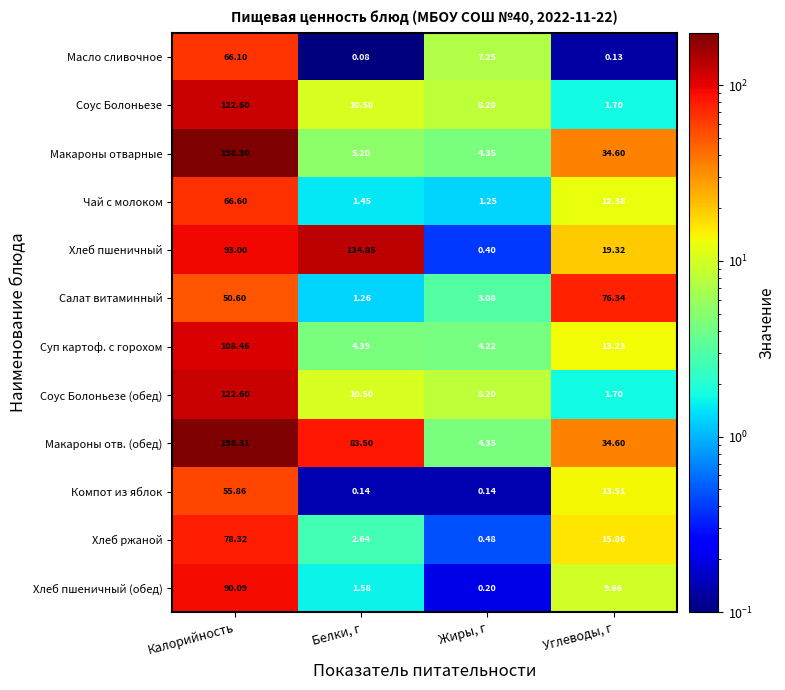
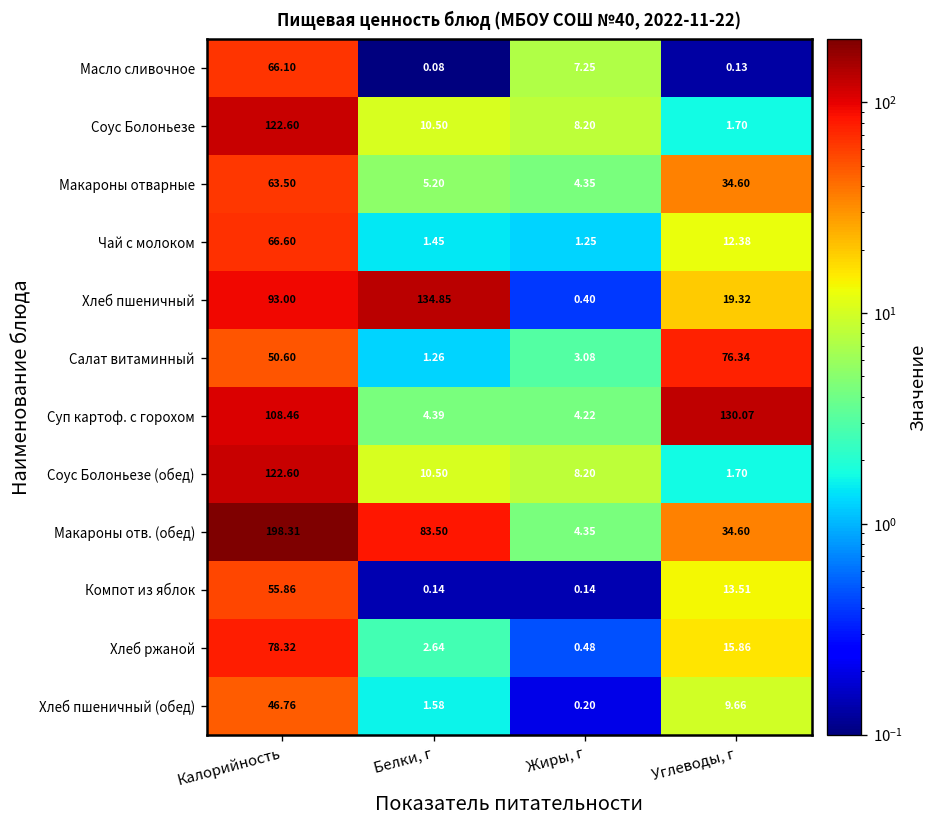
  {
    "Масло сливочное": {
      "Калорийность": 66.10,
      "Белки, г": 0.08,
      "Жиры, г": 7.25,
      "Углеводы, г": 0.13
    },
    "Соус Болоньезе": {
      "Калорийность": 122.60,
      "Белки, г": 10.50,
      "Жиры, г": 8.20,
      "Углеводы, г": 1.70
    },
    "Макароны отварные": {
-     "Калорийность": 198.30,
+     "Калорийность": 63.50,
      "Белки, г": 5.20,
      "Жиры, г": 4.35,
      "Углеводы, г": 34.60
    },
    "Чай с молоком": {
      "Калорийность": 66.60,
      "Белки, г": 1.45,
      "Жиры, г": 1.25,
      "Углеводы, г": 12.38
    },
    "Хлеб пшеничный": {
      "Калорийность": 93.00,
      "Белки, г": 134.85,
      "Жиры, г": 0.40,
      "Углеводы, г": 19.32
    },
    "Салат витаминный": {
      "Калорийность": 50.60,
      "Белки, г": 1.26,
      "Жиры, г": 3.08,
      "Углеводы, г": 76.34
    },
    "Суп картоф. с горохом": {
      "Калорийность": 108.46,
      "Белки, г": 4.39,
      "Жиры, г": 4.22,
-     "Углеводы, г": 13.23
+     "Углеводы, г": 130.07
    },
    "Соус Болоньезе (обед)": {
      "Калорийность": 122.60,
      "Белки, г": 10.50,
      "Жиры, г": 8.20,
      "Углеводы, г": 1.70
    },
    "Макароны отв. (обед)": {
      "Калорийность": 198.31,
      "Белки, г": 83.50,
      "Жиры, г": 4.35,
      "Углеводы, г": 34.60
    },
    "Компот из яблок": {
      "Калорийность": 55.86,
      "Белки, г": 0.14,
      "Жиры, г": 0.14,
      "Углеводы, г": 13.51
    },
    "Хлеб ржаной": {
      "Калорийность": 78.32,
      "Белки, г": 2.64,
      "Жиры, г": 0.48,
      "Углеводы, г": 15.86
    },
    "Хлеб пшеничный (обед)": {
-     "Калорийность": 90.09,
+     "Калорийность": 46.76,
      "Белки, г": 1.58,
      "Жиры, г": 0.20,
      "Углеводы, г": 9.66
    }
  }
